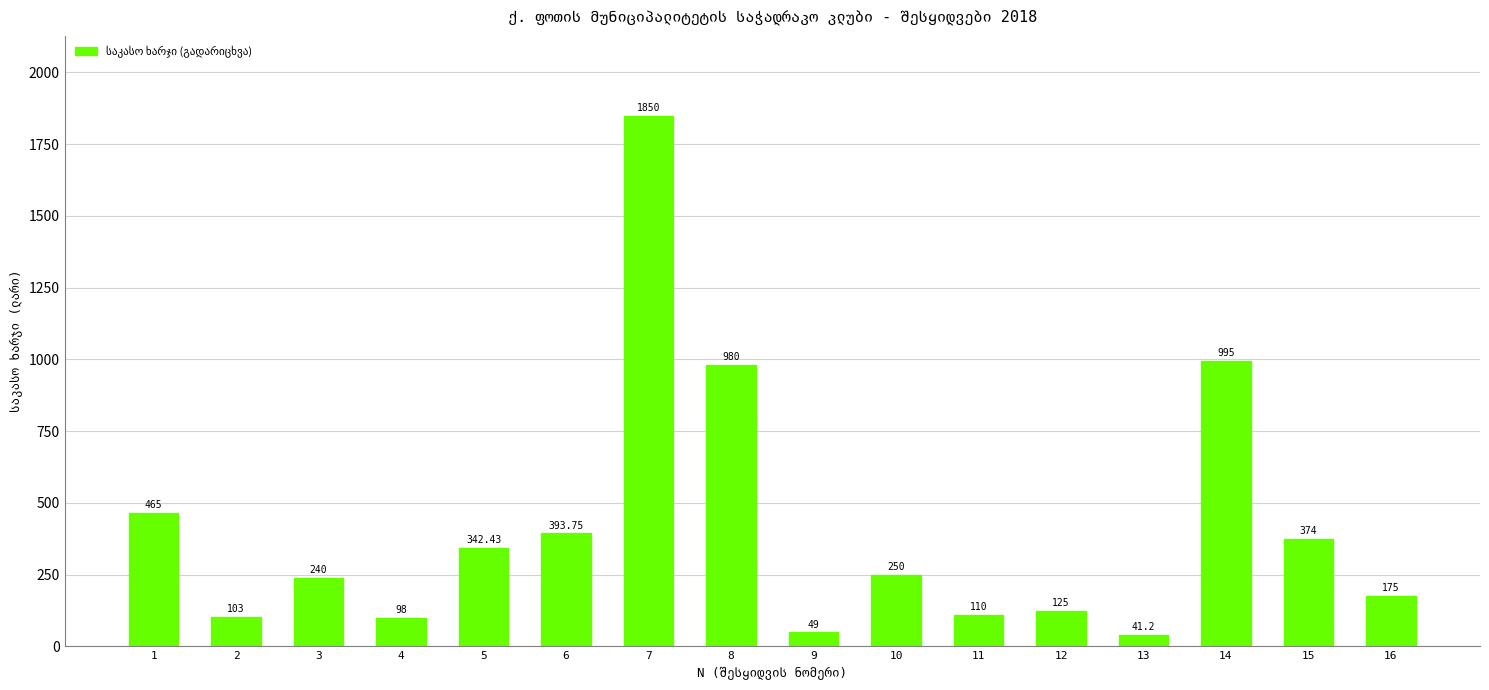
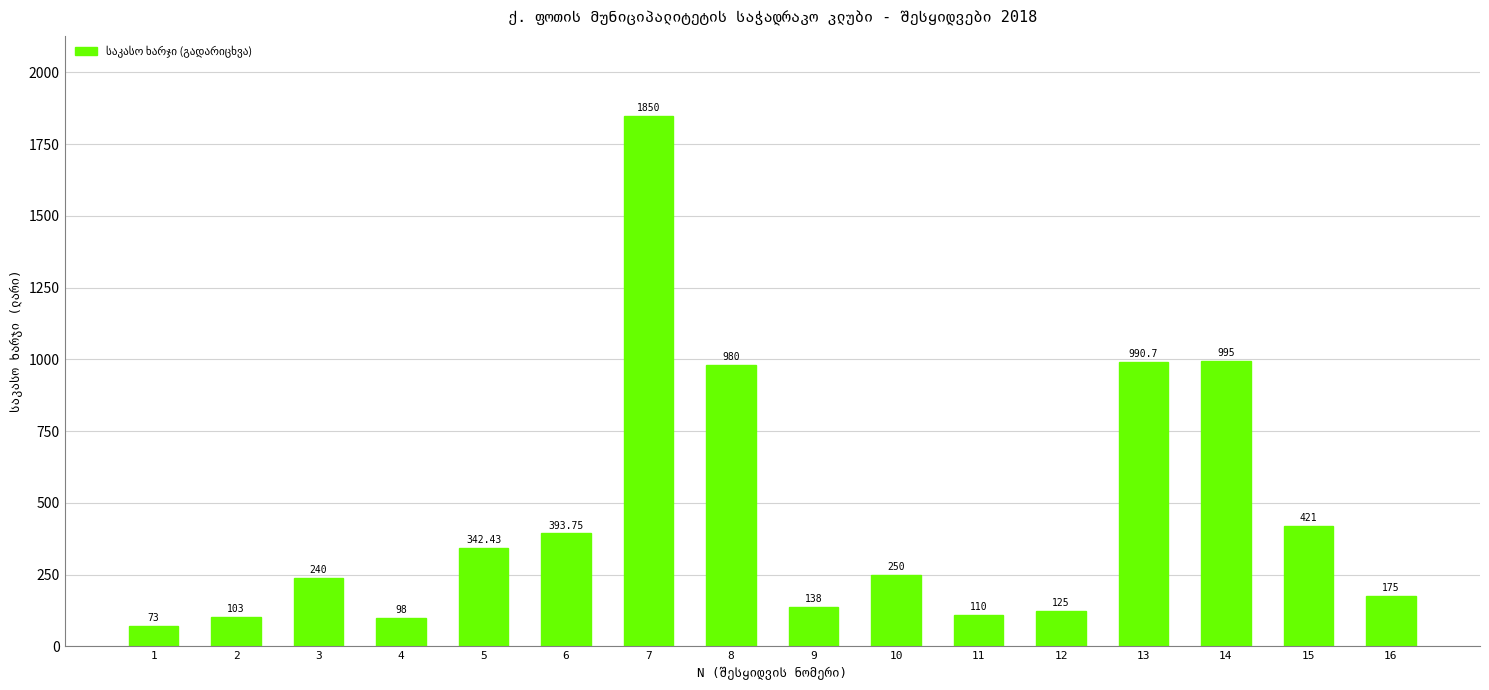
  {
-   "1": 465,
+   "1": 73,
    "2": 103,
    "3": 240,
    "4": 98,
    "5": 342.43,
    "6": 393.75,
    "7": 1850,
    "8": 980,
-   "9": 49,
+   "9": 138,
    "10": 250,
    "11": 110,
    "12": 125,
-   "13": 41.2,
+   "13": 990.7,
    "14": 995,
-   "15": 374,
+   "15": 421,
    "16": 175
  }
